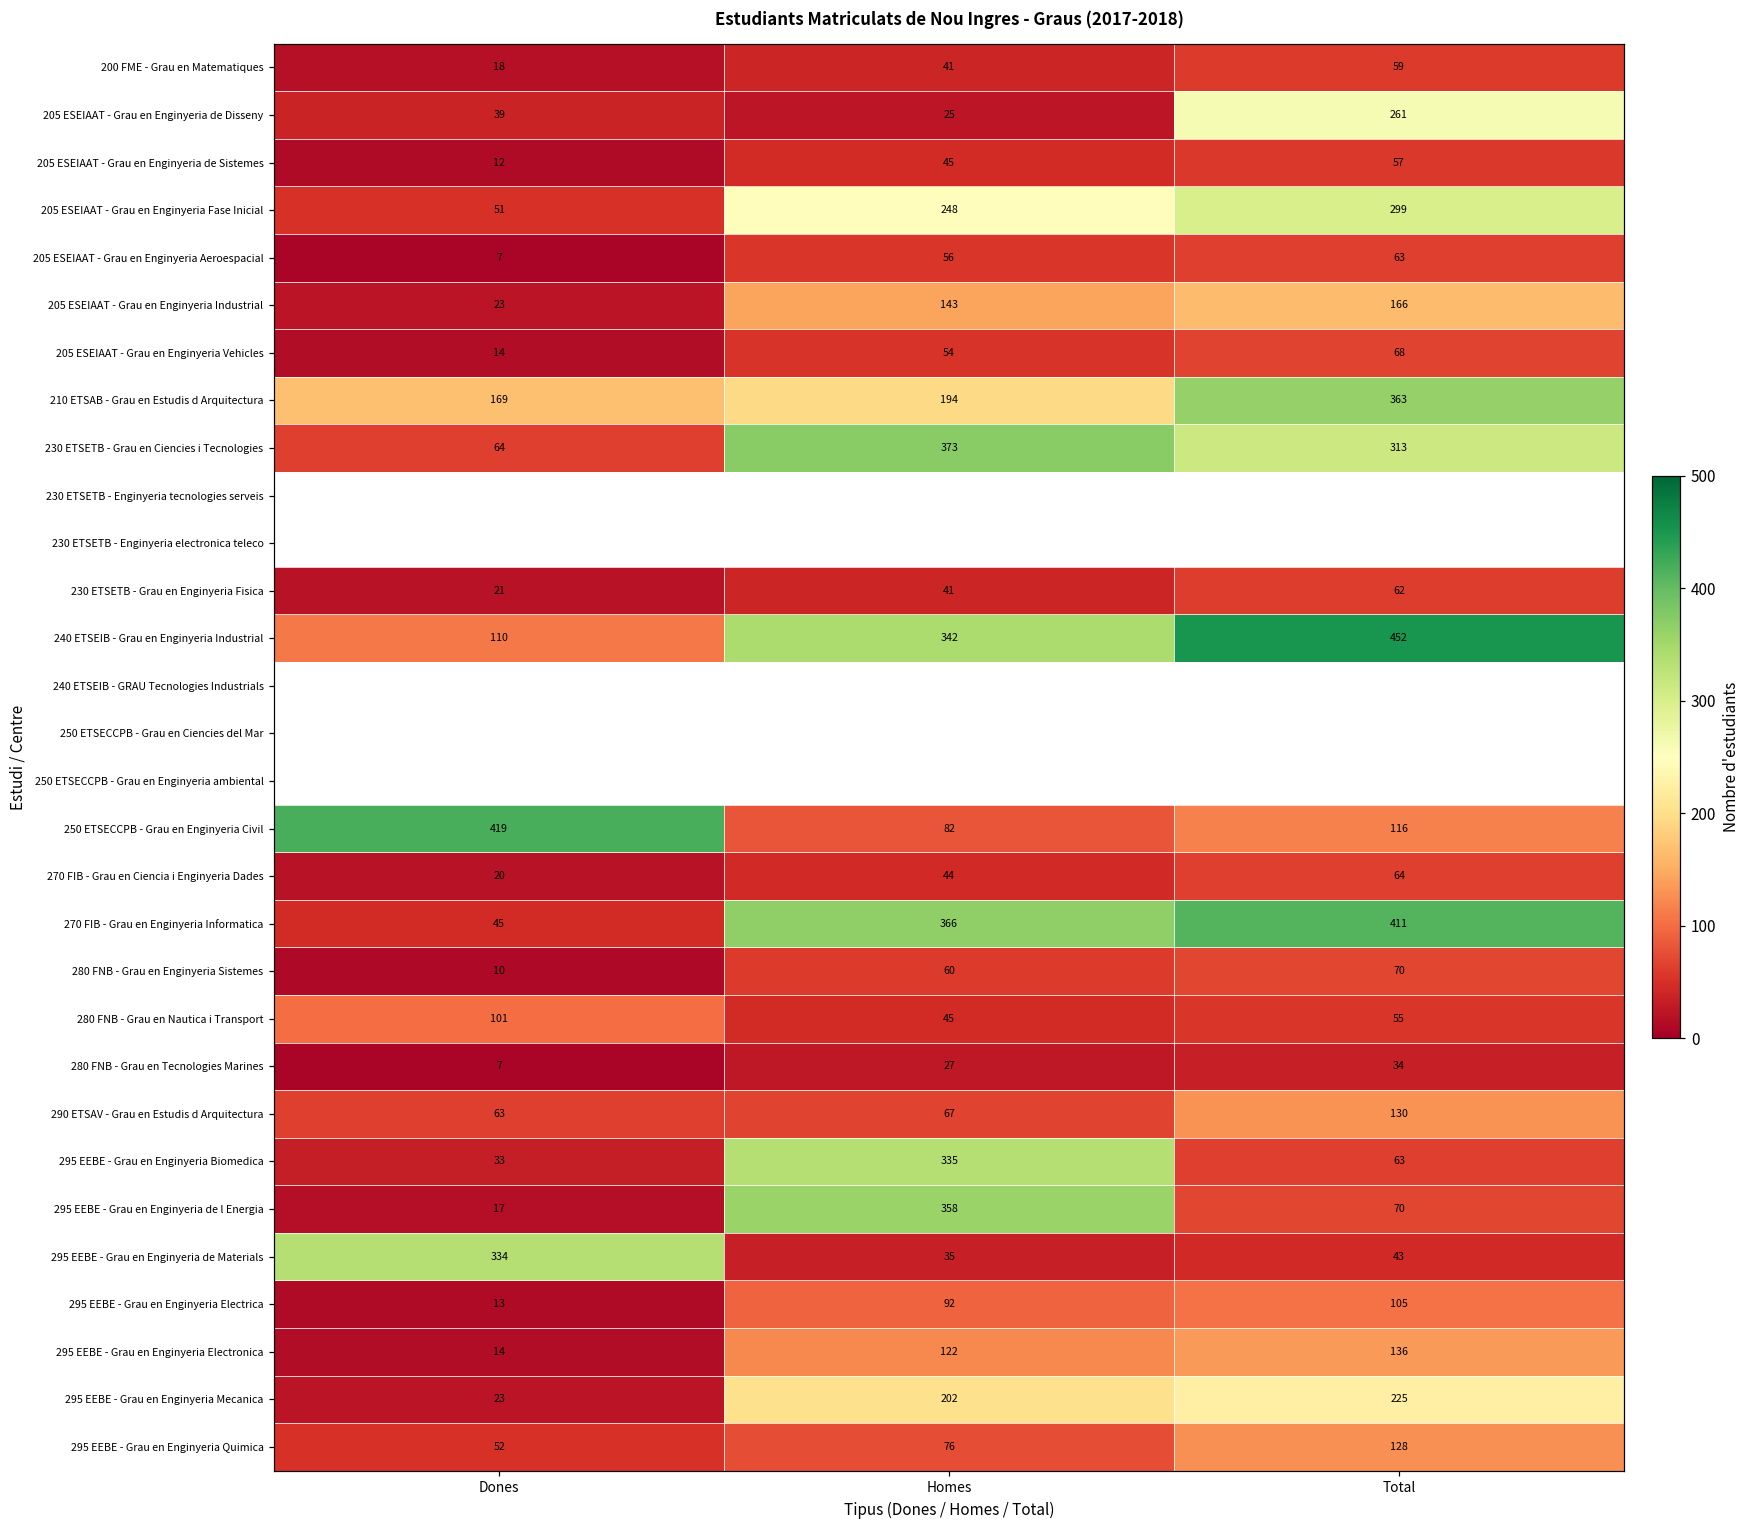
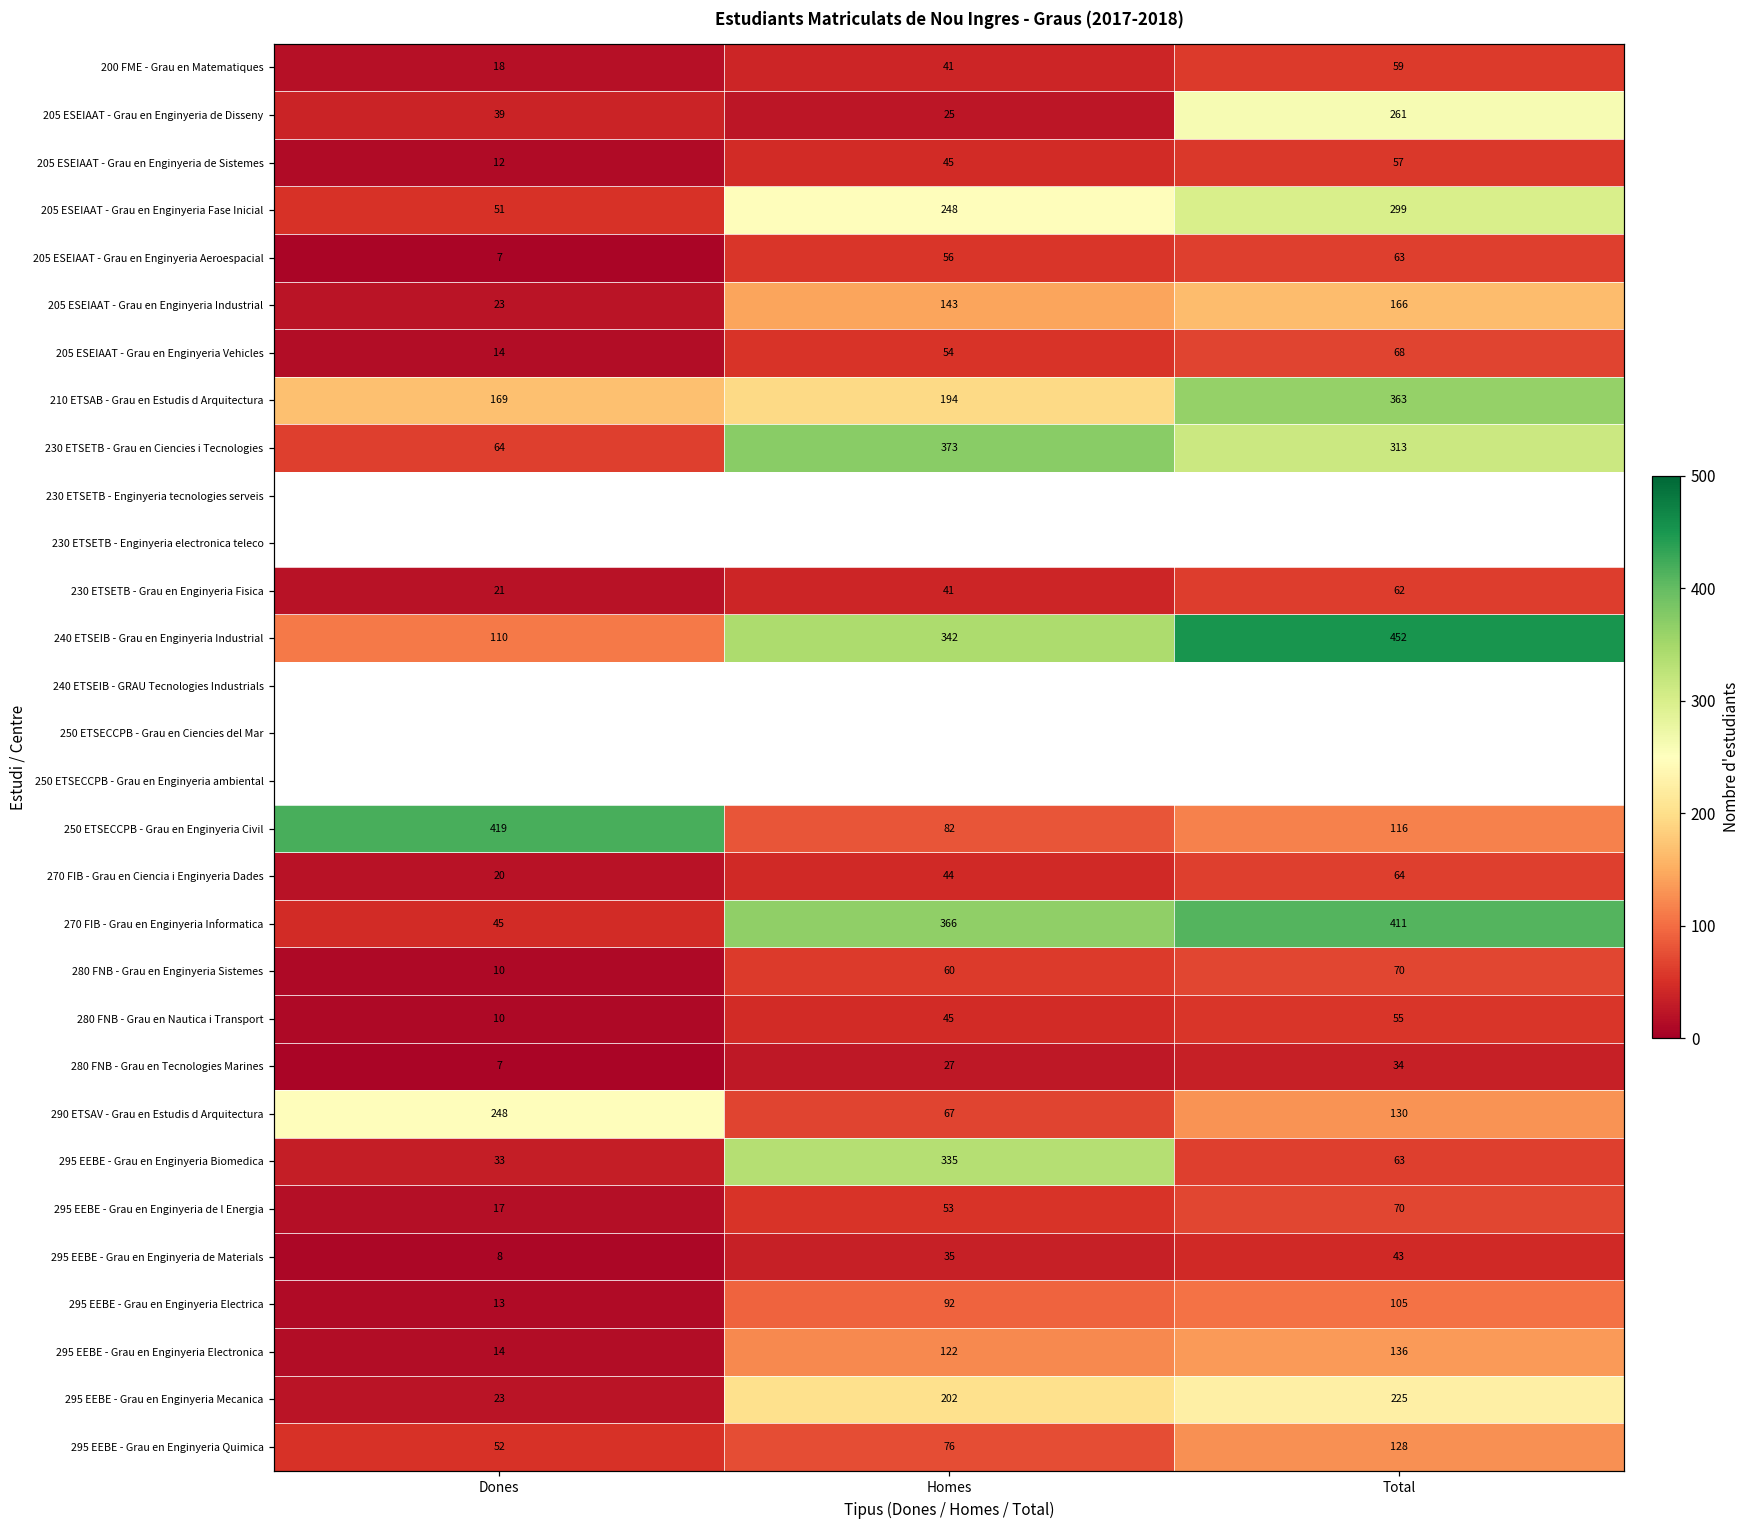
  {
    "200 FME - Grau en Matematiques": {
      "Dones": 18,
      "Homes": 41,
      "Total": 59
    },
    "205 ESEIAAT - Grau en Enginyeria de Disseny": {
      "Dones": 39,
      "Homes": 25,
      "Total": 261
    },
    "205 ESEIAAT - Grau en Enginyeria de Sistemes": {
      "Dones": 12,
      "Homes": 45,
      "Total": 57
    },
    "205 ESEIAAT - Grau en Enginyeria Fase Inicial": {
      "Dones": 51,
      "Homes": 248,
      "Total": 299
    },
    "205 ESEIAAT - Grau en Enginyeria Aeroespacial": {
      "Dones": 7,
      "Homes": 56,
      "Total": 63
    },
    "205 ESEIAAT - Grau en Enginyeria Industrial": {
      "Dones": 23,
      "Homes": 143,
      "Total": 166
    },
    "205 ESEIAAT - Grau en Enginyeria Vehicles": {
      "Dones": 14,
      "Homes": 54,
      "Total": 68
    },
    "210 ETSAB - Grau en Estudis d Arquitectura": {
      "Dones": 169,
      "Homes": 194,
      "Total": 363
    },
    "230 ETSETB - Grau en Ciencies i Tecnologies": {
      "Dones": 64,
      "Homes": 373,
      "Total": 313
    },
    "230 ETSETB - Grau en Enginyeria Fisica": {
      "Dones": 21,
      "Homes": 41,
      "Total": 62
    },
    "240 ETSEIB - Grau en Enginyeria Industrial": {
      "Dones": 110,
      "Homes": 342,
      "Total": 452
    },
    "250 ETSECCPB - Grau en Enginyeria Civil": {
      "Dones": 419,
      "Homes": 82,
      "Total": 116
    },
    "270 FIB - Grau en Ciencia i Enginyeria Dades": {
      "Dones": 20,
      "Homes": 44,
      "Total": 64
    },
    "270 FIB - Grau en Enginyeria Informatica": {
      "Dones": 45,
      "Homes": 366,
      "Total": 411
    },
    "280 FNB - Grau en Enginyeria Sistemes": {
      "Dones": 10,
      "Homes": 60,
      "Total": 70
    },
    "280 FNB - Grau en Nautica i Transport": {
-     "Dones": 101,
+     "Dones": 10,
      "Homes": 45,
      "Total": 55
    },
    "280 FNB - Grau en Tecnologies Marines": {
      "Dones": 7,
      "Homes": 27,
      "Total": 34
    },
    "290 ETSAV - Grau en Estudis d Arquitectura": {
-     "Dones": 63,
+     "Dones": 248,
      "Homes": 67,
      "Total": 130
    },
    "295 EEBE - Grau en Enginyeria Biomedica": {
      "Dones": 33,
      "Homes": 335,
      "Total": 63
    },
    "295 EEBE - Grau en Enginyeria de l Energia": {
      "Dones": 17,
-     "Homes": 358,
+     "Homes": 53,
      "Total": 70
    },
    "295 EEBE - Grau en Enginyeria de Materials": {
-     "Dones": 334,
+     "Dones": 8,
      "Homes": 35,
      "Total": 43
    },
    "295 EEBE - Grau en Enginyeria Electrica": {
      "Dones": 13,
      "Homes": 92,
      "Total": 105
    },
    "295 EEBE - Grau en Enginyeria Electronica": {
      "Dones": 14,
      "Homes": 122,
      "Total": 136
    },
    "295 EEBE - Grau en Enginyeria Mecanica": {
      "Dones": 23,
      "Homes": 202,
      "Total": 225
    },
    "295 EEBE - Grau en Enginyeria Quimica": {
      "Dones": 52,
      "Homes": 76,
      "Total": 128
    }
  }
